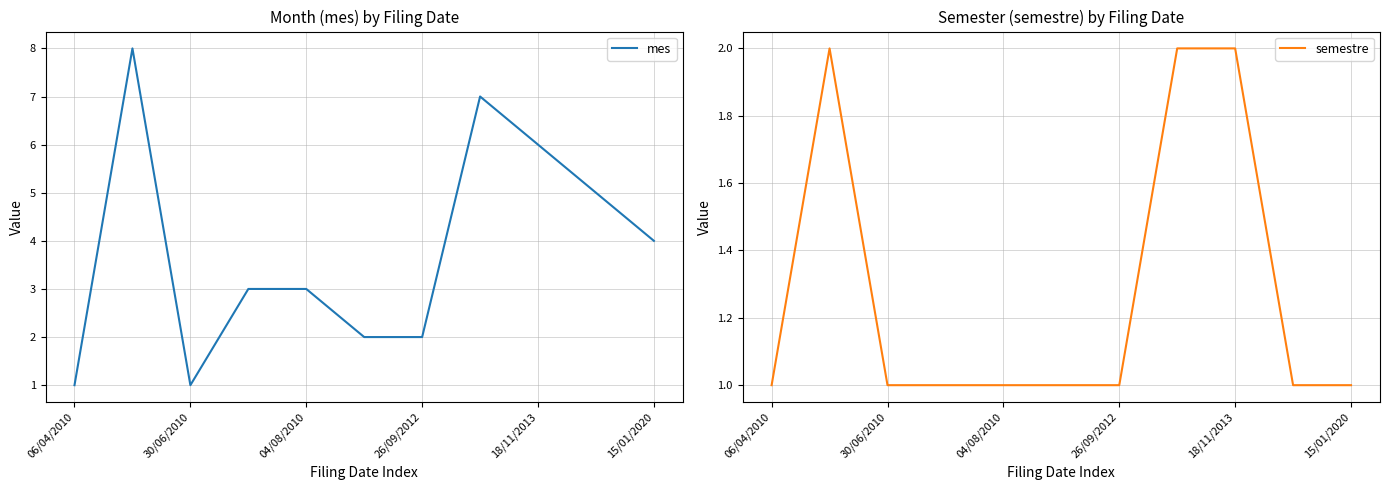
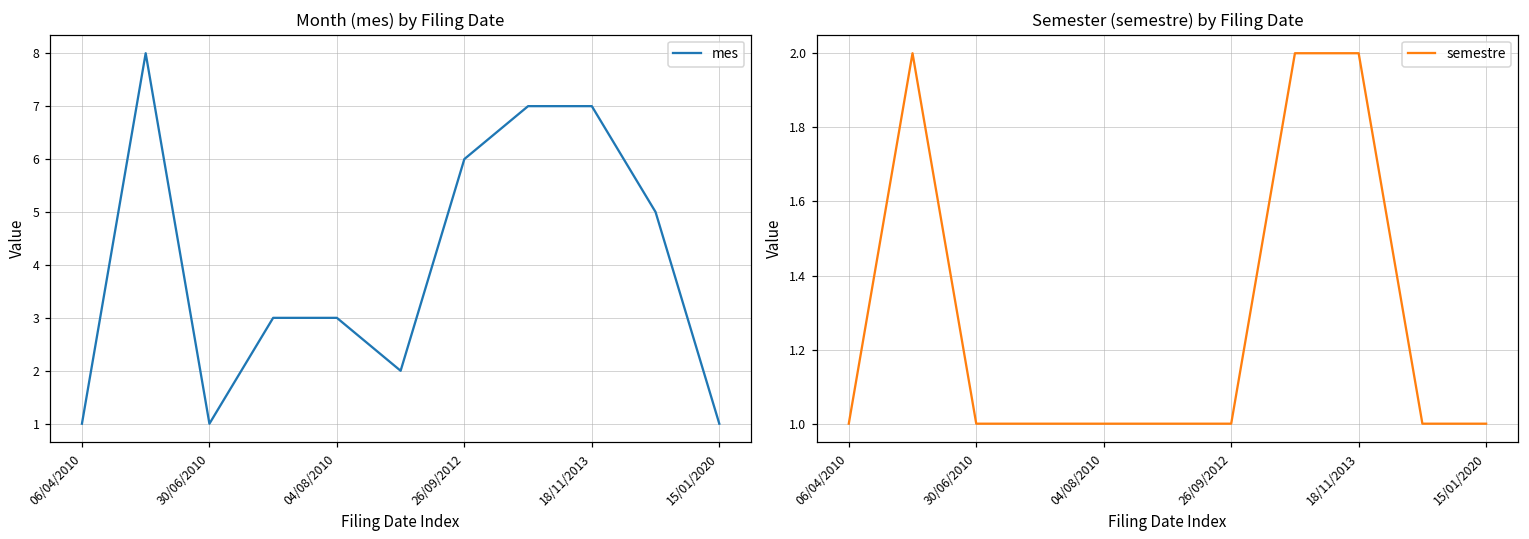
  {
    "Month (mes) by Filing Date": {
      "06/04/2010": 1,
      "30/06/2010": 1,
      "04/08/2010": 3,
-     "26/09/2012": 2,
-     "18/11/2013": 6,
-     "15/01/2020": 4
+     "26/09/2012": 6,
+     "18/11/2013": 7,
+     "15/01/2020": 1
    },
    "Semester (semestre) by Filing Date": {
      "06/04/2010": 1.00,
      "30/06/2010": 1.00,
      "04/08/2010": 1.00,
      "26/09/2012": 1.00,
      "18/11/2013": 2.00,
      "15/01/2020": 1.00
    }
  }
